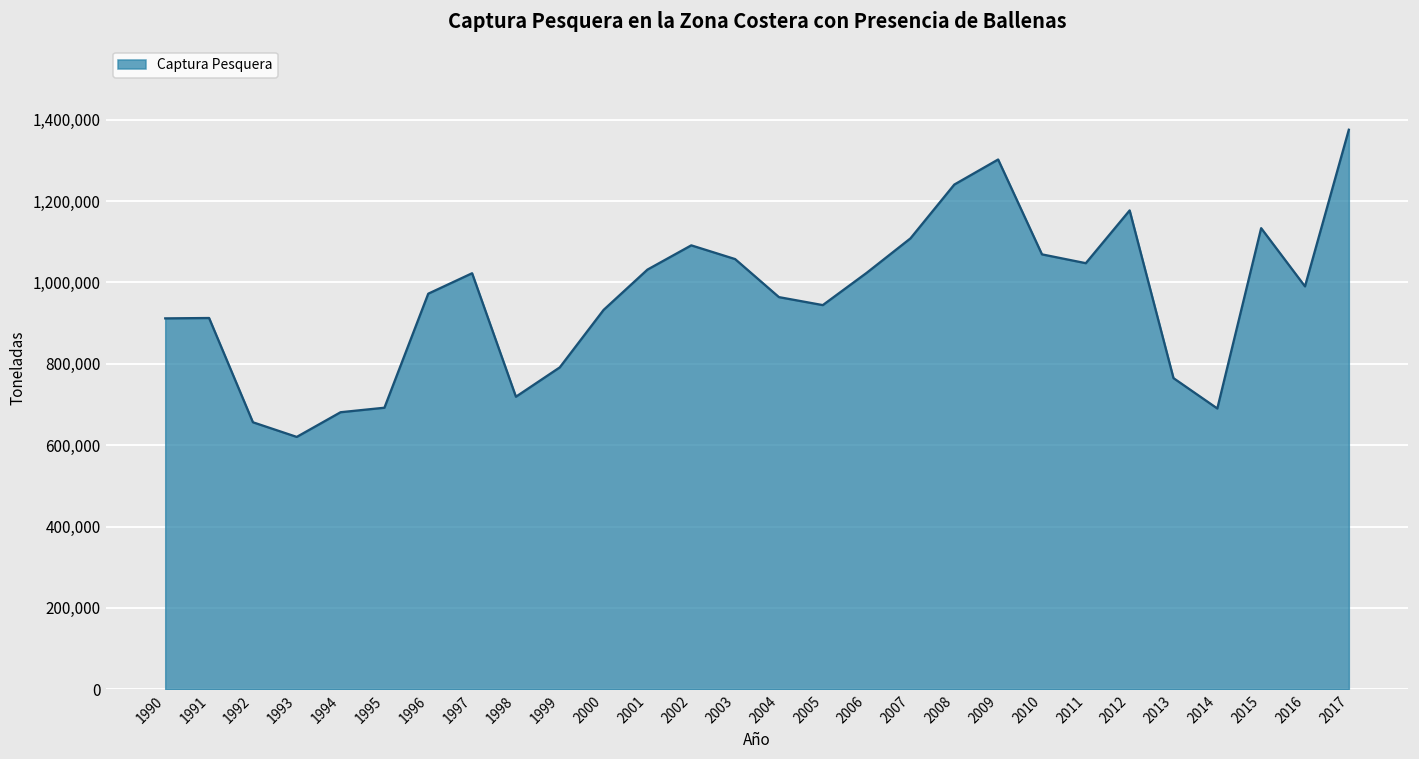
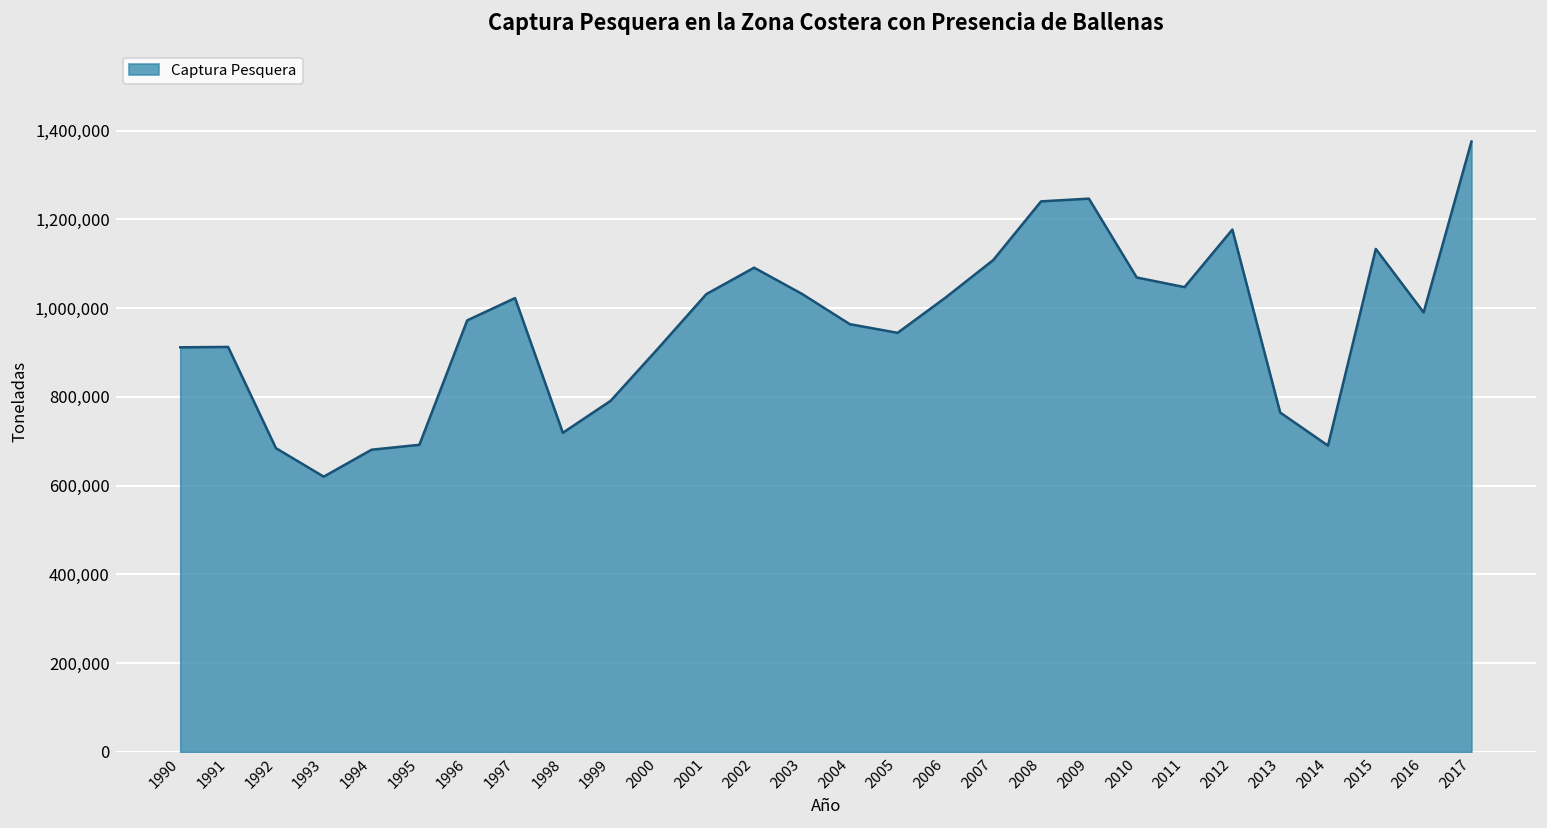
  {
    "1990": "910,000",
    "1991": "910,000",
-   "1992": "660,000",
+   "1992": "680,000",
    "1993": "620,000",
    "1994": "680,000",
    "1995": "690,000",
    "1996": "970,000",
    "1997": "1,020,000",
    "1998": "720,000",
    "1999": "790,000",
-   "2000": "930,000",
+   "2000": "910,000",
    "2001": "1,030,000",
    "2002": "1,090,000",
-   "2003": "1,060,000",
+   "2003": "1,030,000",
    "2004": "960,000",
    "2005": "940,000",
    "2006": "1,020,000",
    "2007": "1,110,000",
    "2008": "1,240,000",
-   "2009": "1,300,000",
+   "2009": "1,250,000",
    "2010": "1,070,000",
    "2011": "1,050,000",
    "2012": "1,180,000",
    "2013": "760,000",
    "2014": "690,000",
    "2015": "1,130,000",
    "2016": "990,000",
    "2017": "1,380,000"
  }
